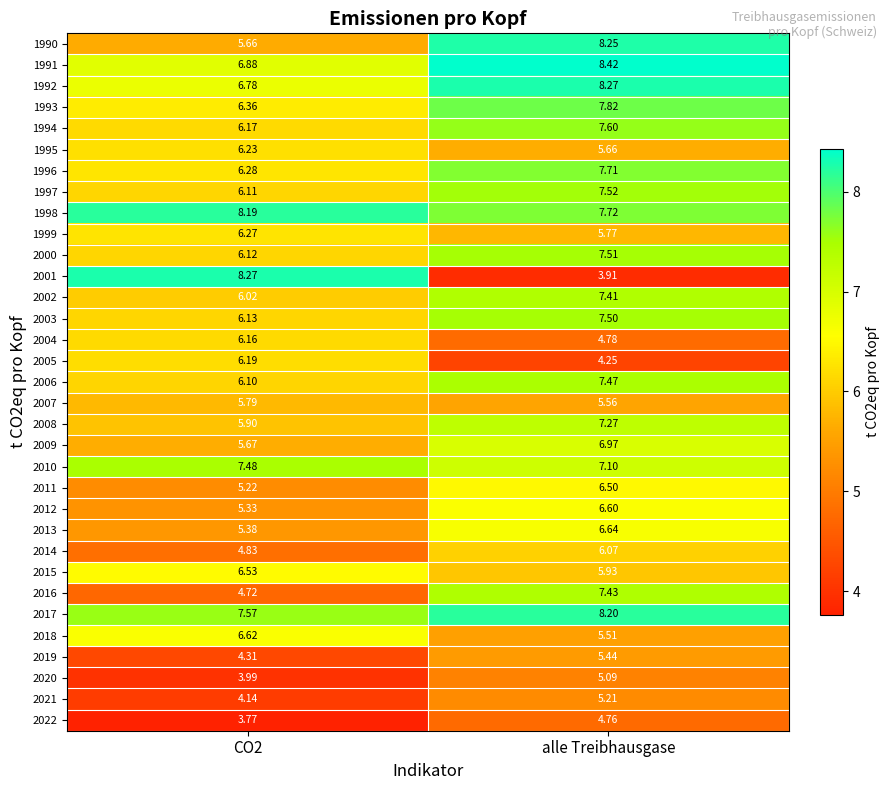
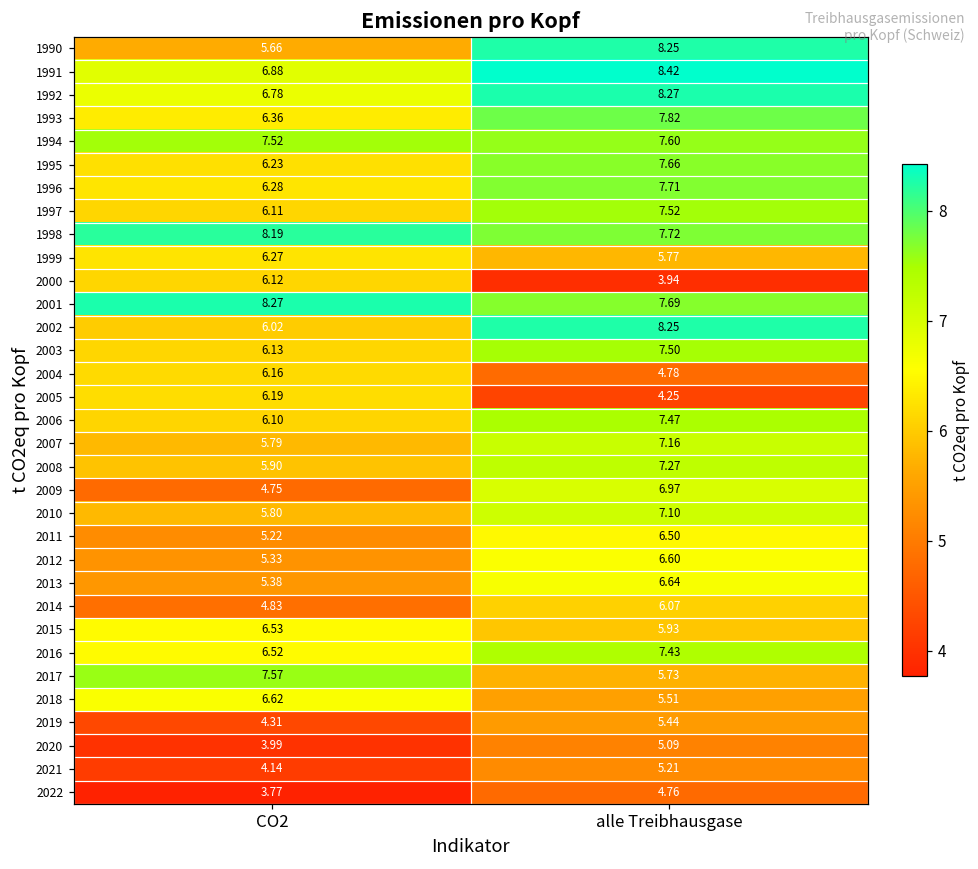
  {
    "1990": {
      "CO2": 5.66,
      "alle Treibhausgase": 8.25
    },
    "1991": {
      "CO2": 6.88,
      "alle Treibhausgase": 8.42
    },
    "1992": {
      "CO2": 6.78,
      "alle Treibhausgase": 8.27
    },
    "1993": {
      "CO2": 6.36,
      "alle Treibhausgase": 7.82
    },
    "1994": {
-     "CO2": 6.17,
+     "CO2": 7.52,
      "alle Treibhausgase": 7.60
    },
    "1995": {
      "CO2": 6.23,
-     "alle Treibhausgase": 5.66
+     "alle Treibhausgase": 7.66
    },
    "1996": {
      "CO2": 6.28,
      "alle Treibhausgase": 7.71
    },
    "1997": {
      "CO2": 6.11,
      "alle Treibhausgase": 7.52
    },
    "1998": {
      "CO2": 8.19,
      "alle Treibhausgase": 7.72
    },
    "1999": {
      "CO2": 6.27,
      "alle Treibhausgase": 5.77
    },
    "2000": {
      "CO2": 6.12,
-     "alle Treibhausgase": 7.51
+     "alle Treibhausgase": 3.94
    },
    "2001": {
      "CO2": 8.27,
-     "alle Treibhausgase": 3.91
+     "alle Treibhausgase": 7.69
    },
    "2002": {
      "CO2": 6.02,
-     "alle Treibhausgase": 7.41
+     "alle Treibhausgase": 8.25
    },
    "2003": {
      "CO2": 6.13,
      "alle Treibhausgase": 7.50
    },
    "2004": {
      "CO2": 6.16,
      "alle Treibhausgase": 4.78
    },
    "2005": {
      "CO2": 6.19,
      "alle Treibhausgase": 4.25
    },
    "2006": {
      "CO2": 6.10,
      "alle Treibhausgase": 7.47
    },
    "2007": {
      "CO2": 5.79,
-     "alle Treibhausgase": 5.56
+     "alle Treibhausgase": 7.16
    },
    "2008": {
      "CO2": 5.90,
      "alle Treibhausgase": 7.27
    },
    "2009": {
-     "CO2": 5.67,
+     "CO2": 4.75,
      "alle Treibhausgase": 6.97
    },
    "2010": {
-     "CO2": 7.48,
+     "CO2": 5.80,
      "alle Treibhausgase": 7.10
    },
    "2011": {
      "CO2": 5.22,
      "alle Treibhausgase": 6.50
    },
    "2012": {
      "CO2": 5.33,
      "alle Treibhausgase": 6.60
    },
    "2013": {
      "CO2": 5.38,
      "alle Treibhausgase": 6.64
    },
    "2014": {
      "CO2": 4.83,
      "alle Treibhausgase": 6.07
    },
    "2015": {
      "CO2": 6.53,
      "alle Treibhausgase": 5.93
    },
    "2016": {
-     "CO2": 4.72,
+     "CO2": 6.52,
      "alle Treibhausgase": 7.43
    },
    "2017": {
      "CO2": 7.57,
-     "alle Treibhausgase": 8.20
+     "alle Treibhausgase": 5.73
    },
    "2018": {
      "CO2": 6.62,
      "alle Treibhausgase": 5.51
    },
    "2019": {
      "CO2": 4.31,
      "alle Treibhausgase": 5.44
    },
    "2020": {
      "CO2": 3.99,
      "alle Treibhausgase": 5.09
    },
    "2021": {
      "CO2": 4.14,
      "alle Treibhausgase": 5.21
    },
    "2022": {
      "CO2": 3.77,
      "alle Treibhausgase": 4.76
    }
  }
